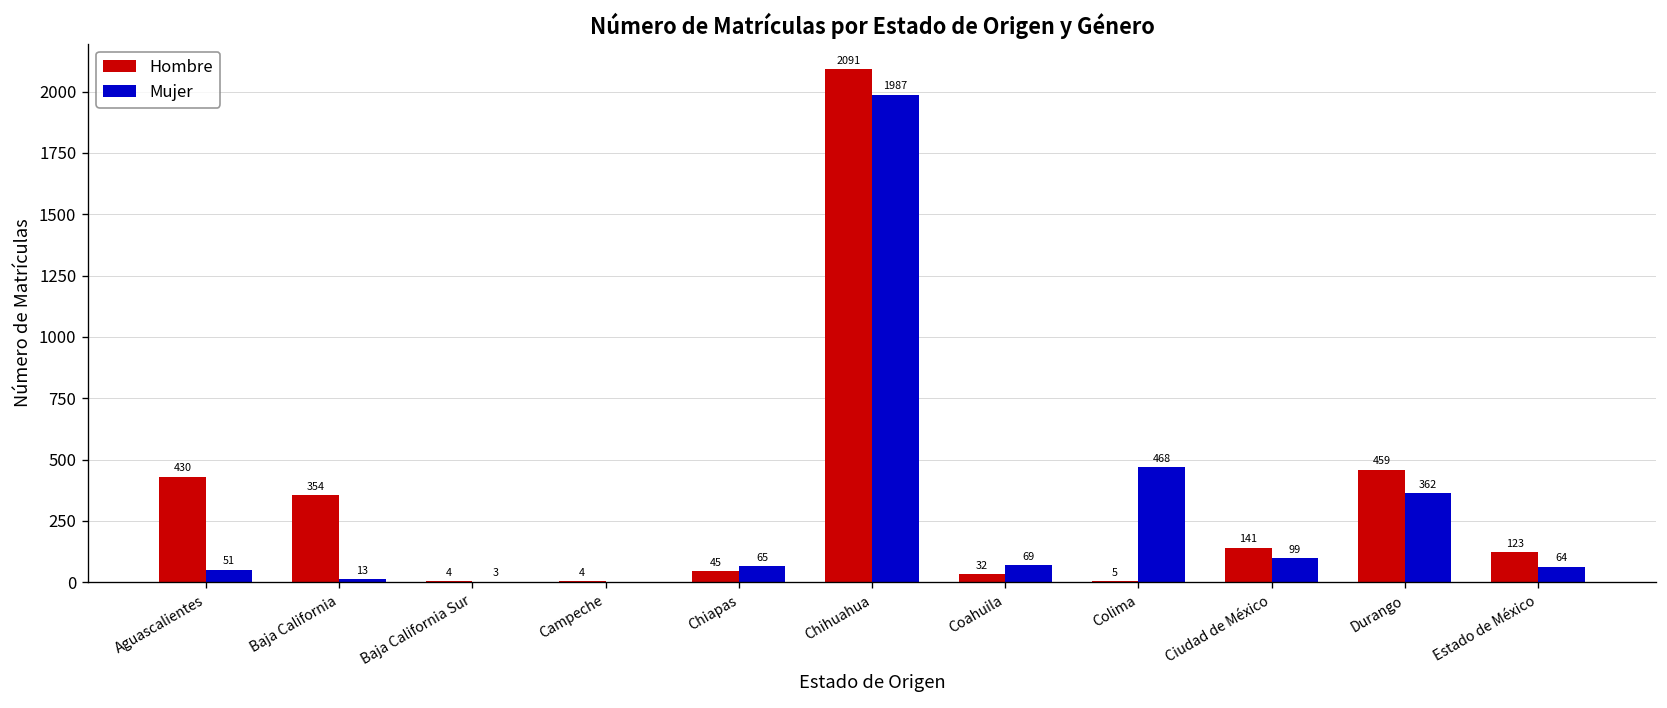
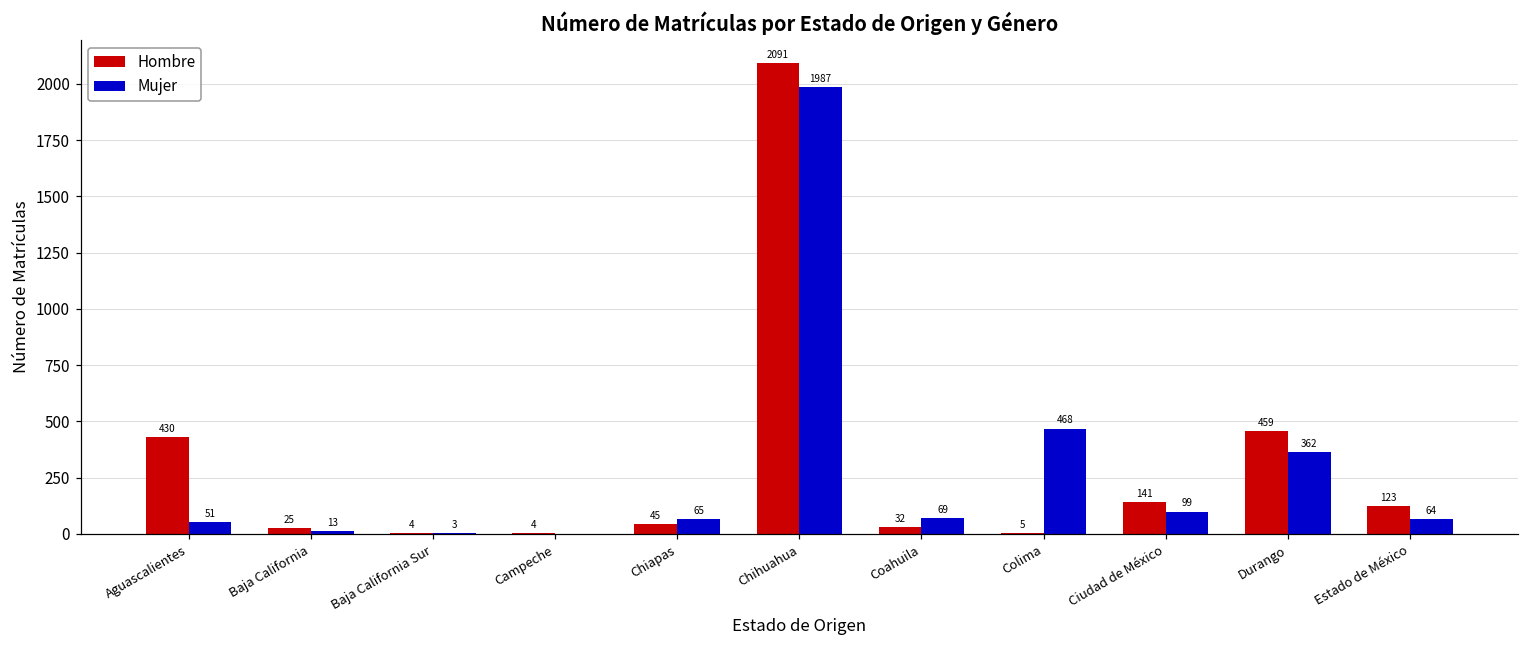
  {
    "Hombre": {
      "Aguascalientes": 430,
-     "Baja California": 354,
+     "Baja California": 25,
      "Baja California Sur": 4,
      "Campeche": 4,
      "Chiapas": 45,
      "Chihuahua": 2091,
      "Coahuila": 32,
      "Colima": 5,
      "Ciudad de México": 141,
      "Durango": 459,
      "Estado de México": 123
    },
    "Mujer": {
      "Aguascalientes": 51,
      "Baja California": 13,
      "Baja California Sur": 3,
      "Chiapas": 65,
      "Chihuahua": 1987,
      "Coahuila": 69,
      "Colima": 468,
      "Ciudad de México": 99,
      "Durango": 362,
      "Estado de México": 64
    }
  }
